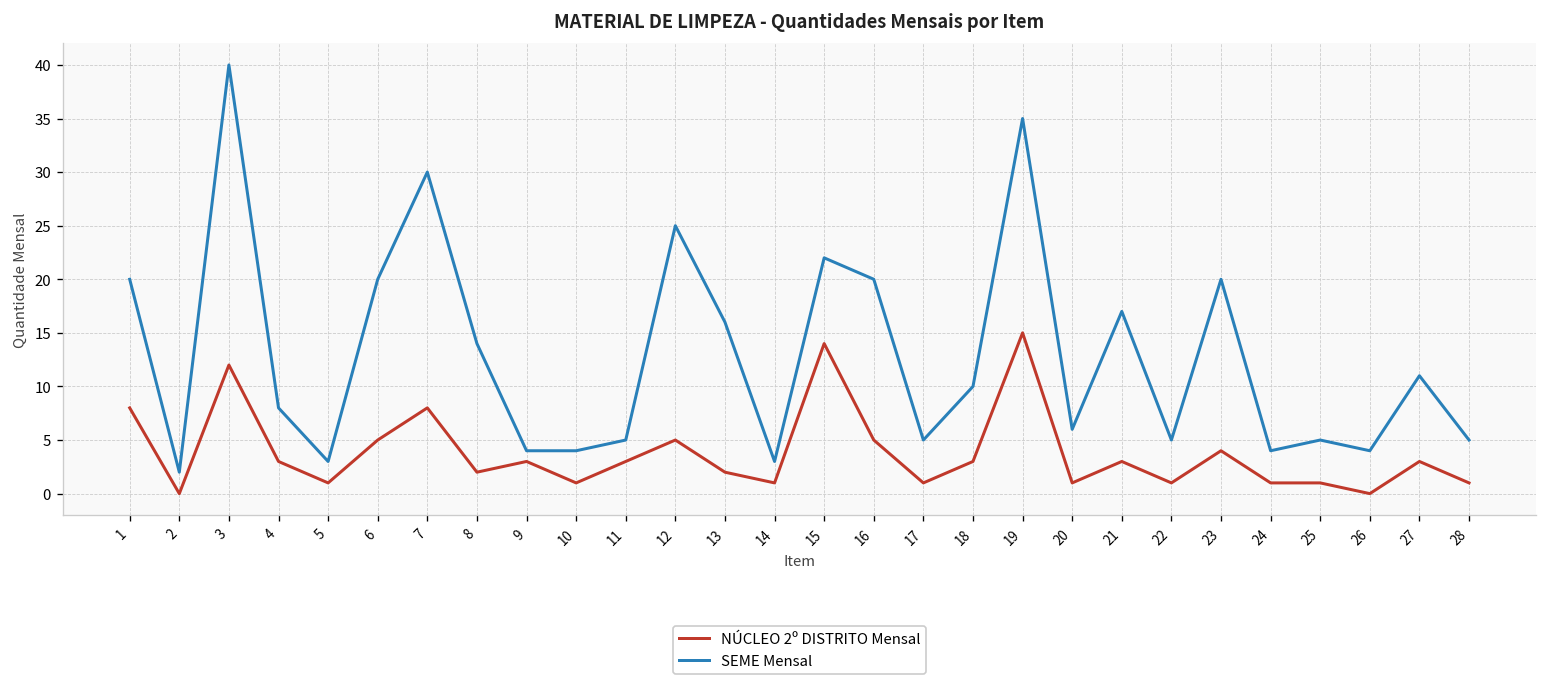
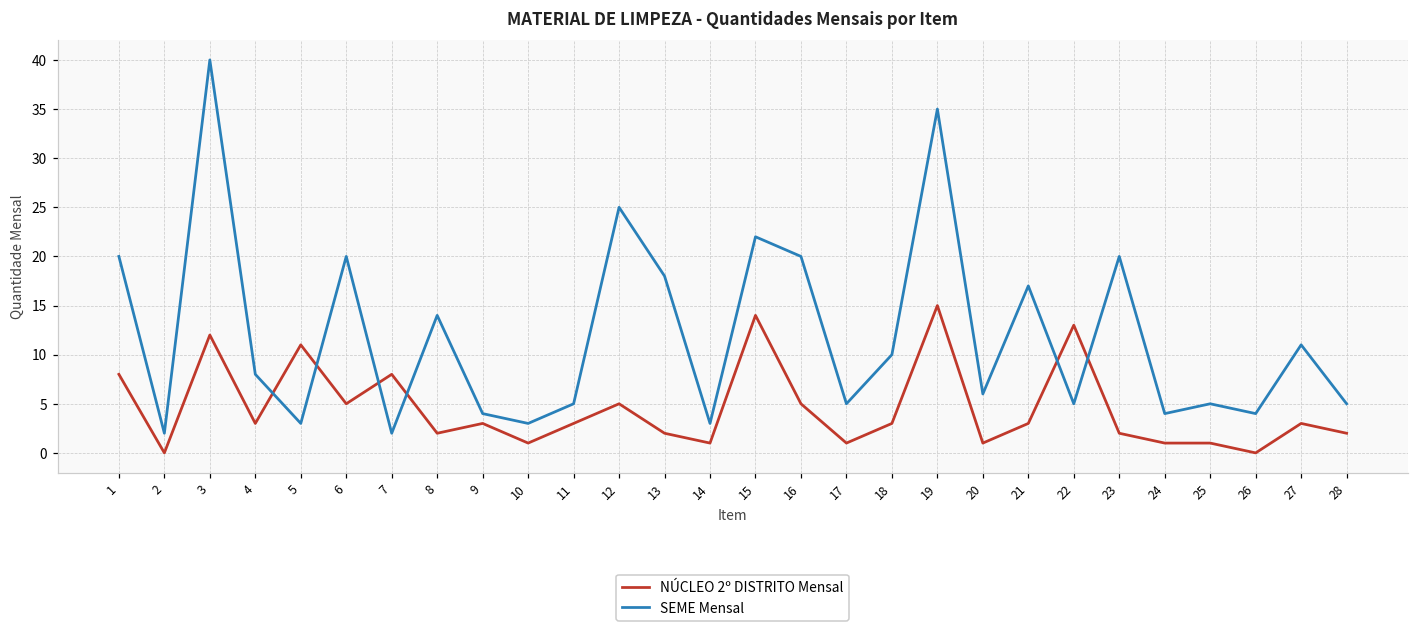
  {
    "NÚCLEO 2º DISTRITO Mensal": {
      "1": 8,
      "2": 0,
      "3": 12,
      "4": 3,
-     "5": 1,
+     "5": 11,
      "6": 5,
      "7": 8,
      "8": 2,
      "9": 3,
      "10": 1,
      "11": 3,
      "12": 5,
      "13": 2,
      "14": 1,
      "15": 14,
      "16": 5,
      "17": 1,
      "18": 3,
      "19": 15,
      "20": 1,
      "21": 3,
-     "22": 1,
-     "23": 4,
+     "22": 13,
+     "23": 2,
      "24": 1,
      "25": 1,
      "26": 0,
      "27": 3,
-     "28": 1
+     "28": 2
    },
    "SEME Mensal": {
      "1": 20,
      "2": 2,
      "3": 40,
      "4": 8,
      "5": 3,
      "6": 20,
-     "7": 30,
+     "7": 2,
      "8": 14,
      "9": 4,
-     "10": 4,
+     "10": 3,
      "11": 5,
      "12": 25,
-     "13": 16,
+     "13": 18,
      "14": 3,
      "15": 22,
      "16": 20,
      "17": 5,
      "18": 10,
      "19": 35,
      "20": 6,
      "21": 17,
      "22": 5,
      "23": 20,
      "24": 4,
      "25": 5,
      "26": 4,
      "27": 11,
      "28": 5
    }
  }
